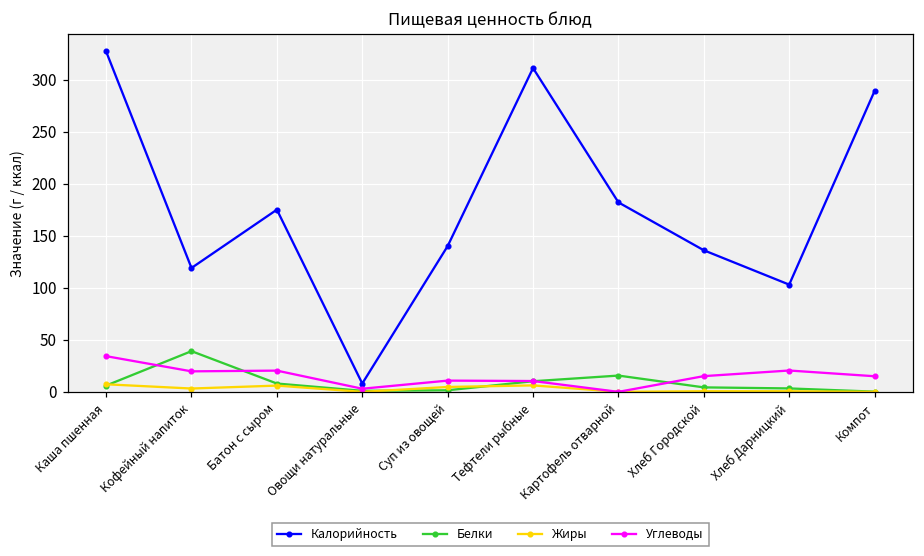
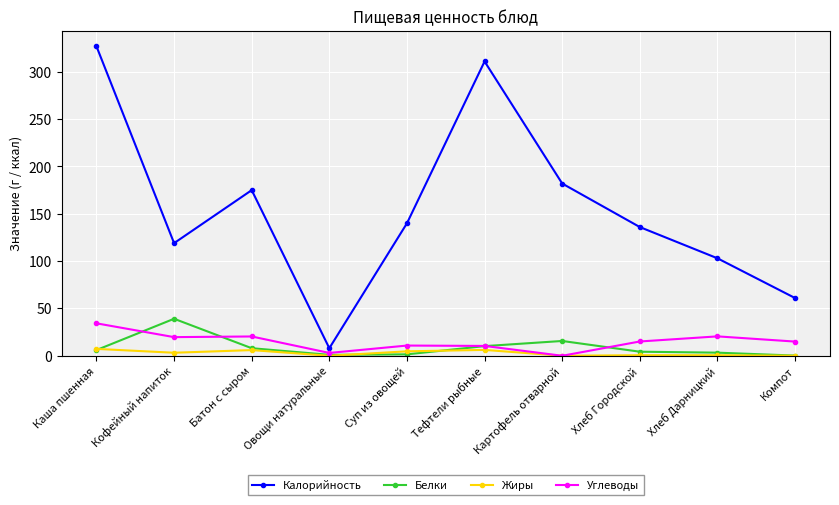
  {
    "Калорийность": {
      "Каша пшенная": 330,
      "Кофейный напиток": 120,
      "Батон с сыром": 180,
      "Овощи натуральные": 10,
      "Суп из овощей": 140,
      "Тефтели рыбные": 310,
      "Картофель отварной": 180,
      "Хлеб Городской": 140,
      "Хлеб Дарницкий": 100,
-     "Компот": 290
+     "Компот": 60
    },
    "Белки": {
      "Кофейный напиток": 40,
      "Суп из овощей": 0,
      "Картофель отварной": 20,
      "Хлеб Городской": 0
    },
    "Жиры": {
      "Кофейный напиток": 0,
      "Суп из овощей": 0,
      "Тефтели рыбные": 10,
      "Хлеб Городской": 0
    },
    "Углеводы": {
      "Каша пшенная": 30,
      "Кофейный напиток": 20,
      "Батон с сыром": 20,
      "Суп из овощей": 10,
      "Хлеб Городской": 20,
      "Хлеб Дарницкий": 20,
      "Компот": 20
    }
  }
